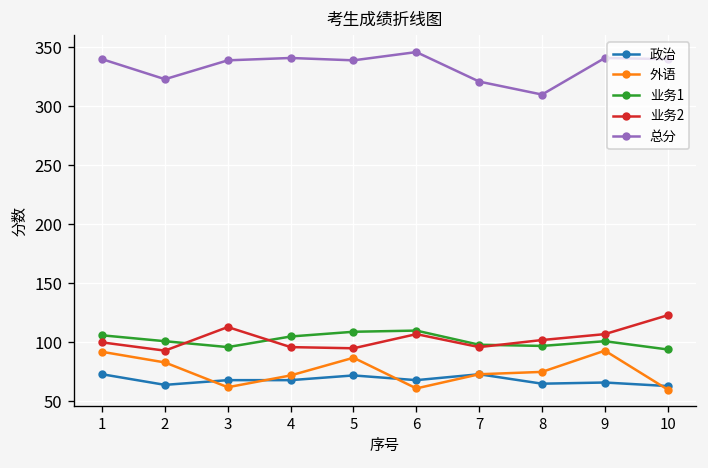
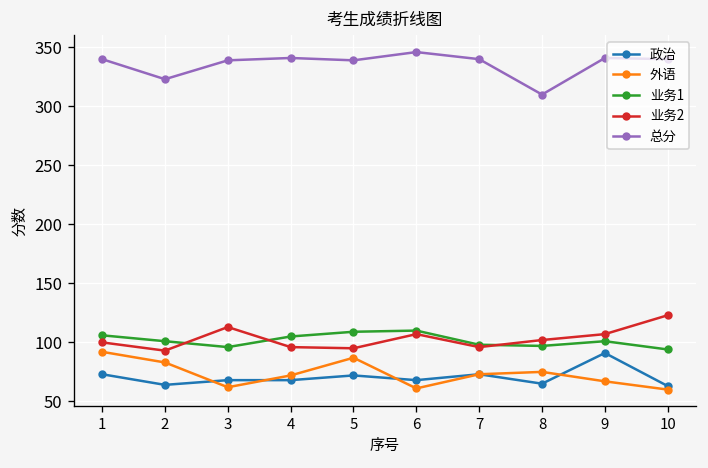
  {
    "政治": {
      "1": 70,
      "2": 60,
      "3": 70,
      "4": 70,
      "5": 70,
      "6": 70,
      "8": 70,
-     "9": 70,
+     "9": 90,
      "10": 60
    },
    "外语": {
      "1": 90,
      "2": 80,
      "3": 60,
      "4": 70,
      "5": 90,
      "6": 60,
      "8": 80,
-     "9": 90,
+     "9": 70,
      "10": 60
    },
    "业务1": {
      "1": 110,
      "2": 100,
      "3": 100,
      "4": 110,
      "5": 110,
      "6": 110,
      "8": 100,
      "9": 100,
      "10": 90
    },
    "业务2": {
      "1": 100,
      "2": 90,
      "3": 110,
      "4": 100,
      "5": 100,
      "6": 110,
      "8": 100,
      "9": 110,
      "10": 120
    },
    "总分": {
      "1": 340,
      "2": 320,
      "3": 340,
      "4": 340,
      "5": 340,
      "6": 350,
-     "7": 320,
+     "7": 340,
      "8": 310,
      "9": 340
    }
  }
